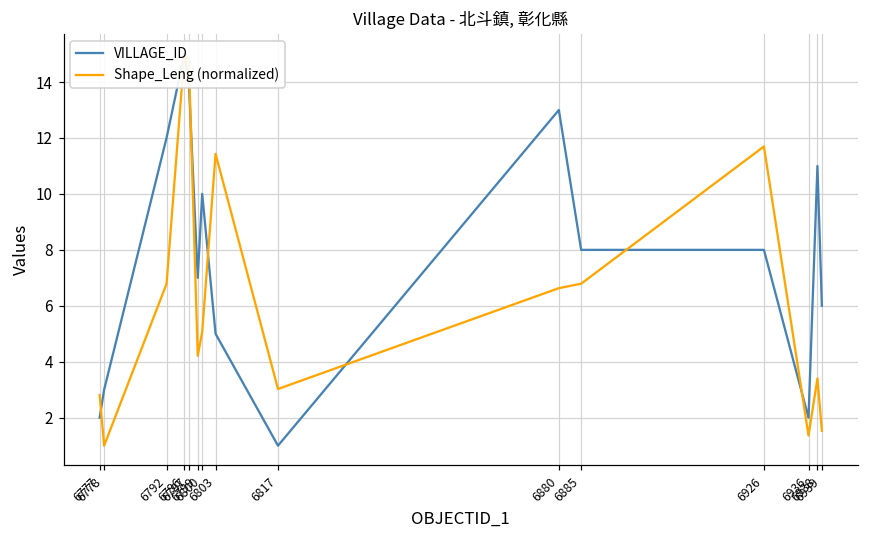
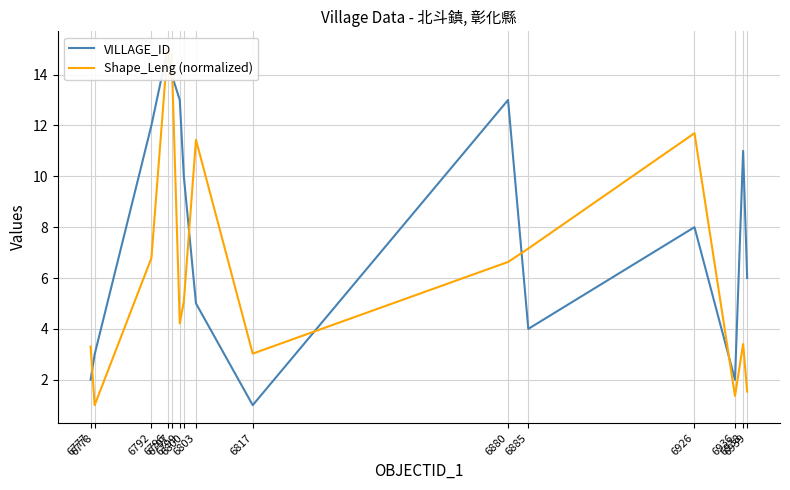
  {
    "VILLAGE_ID": {
      "6777": 2,
      "6778": 3,
      "6792": 12,
-     "6799": 7,
+     "6799": 13,
      "6800": 10,
      "6803": 5,
      "6817": 1,
      "6880": 13,
-     "6885": 8,
+     "6885": 4,
      "6926": 8,
      "6936": 2,
      "6938": 11,
      "6939": 6
    },
    "Shape_Leng (normalized)": {
-     "6777": 2.8,
+     "6777": 3.3,
      "6778": 1.0,
      "6792": 6.8,
      "6799": 4.2,
      "6800": 5.1,
      "6803": 11.4,
      "6817": 3.0,
      "6880": 6.6,
-     "6885": 6.8,
+     "6885": 7.2,
      "6926": 11.7,
      "6936": 1.4,
      "6938": 3.4,
      "6939": 1.5
    }
  }
